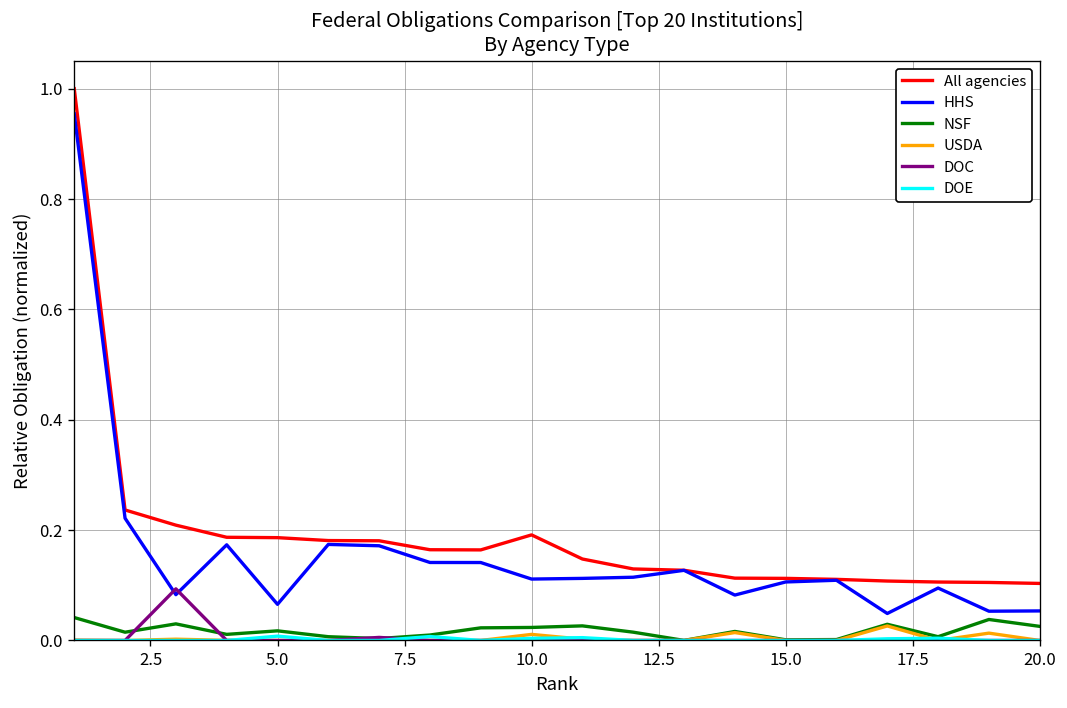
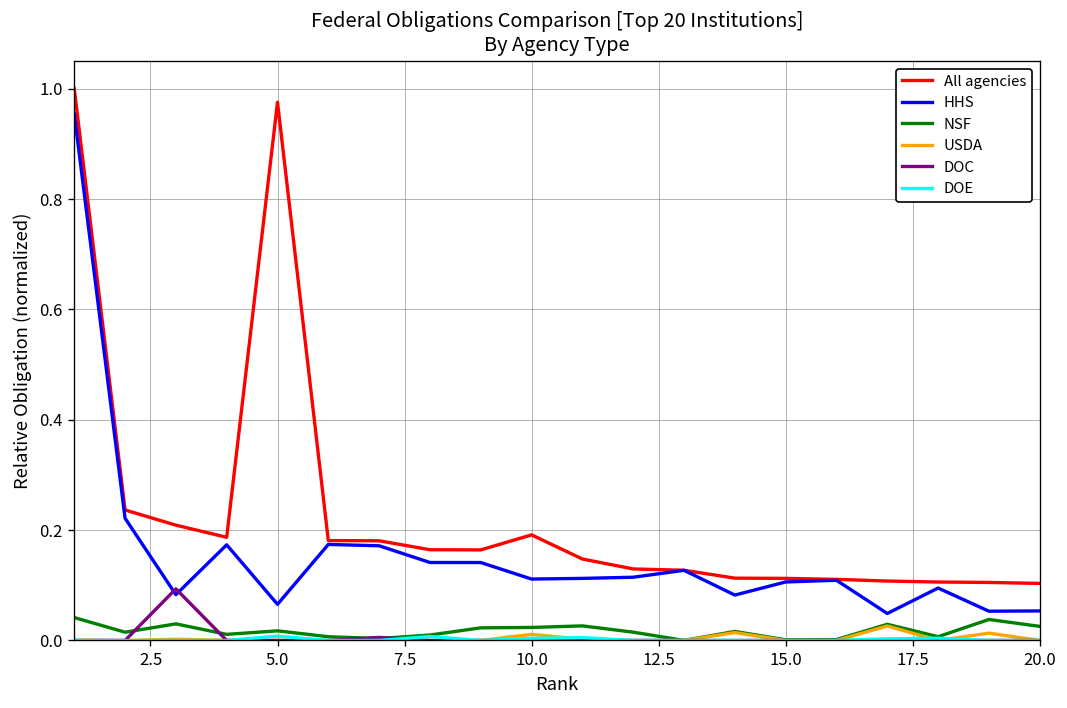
  {
    "All agencies": {
-     "5.0": 0.19,
+     "5.0": 0.98,
      "10.0": 0.19,
      "15.0": 0.11,
      "20.0": 0.10
    },
    "HHS": {
      "5.0": 0.07,
      "10.0": 0.11,
      "15.0": 0.11,
      "20.0": 0.05
    },
    "NSF": {
      "5.0": 0.02,
      "10.0": 0.02,
      "20.0": 0.03
    },
    "USDA": {
      "10.0": 0.01
    },
    "DOE": {
      "5.0": 0.01
    }
  }
